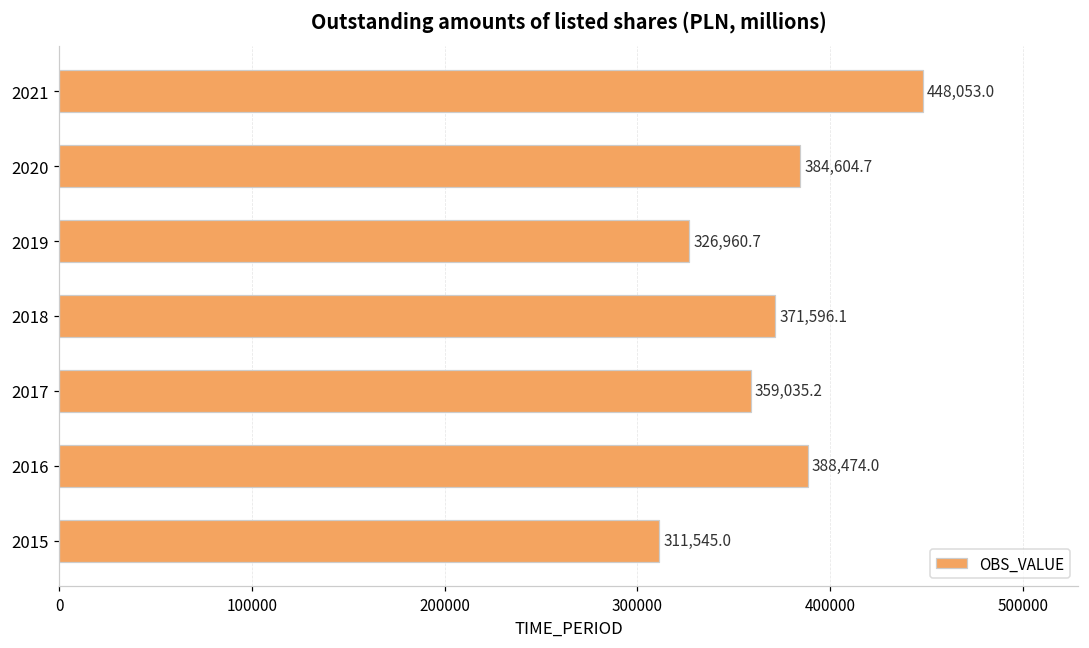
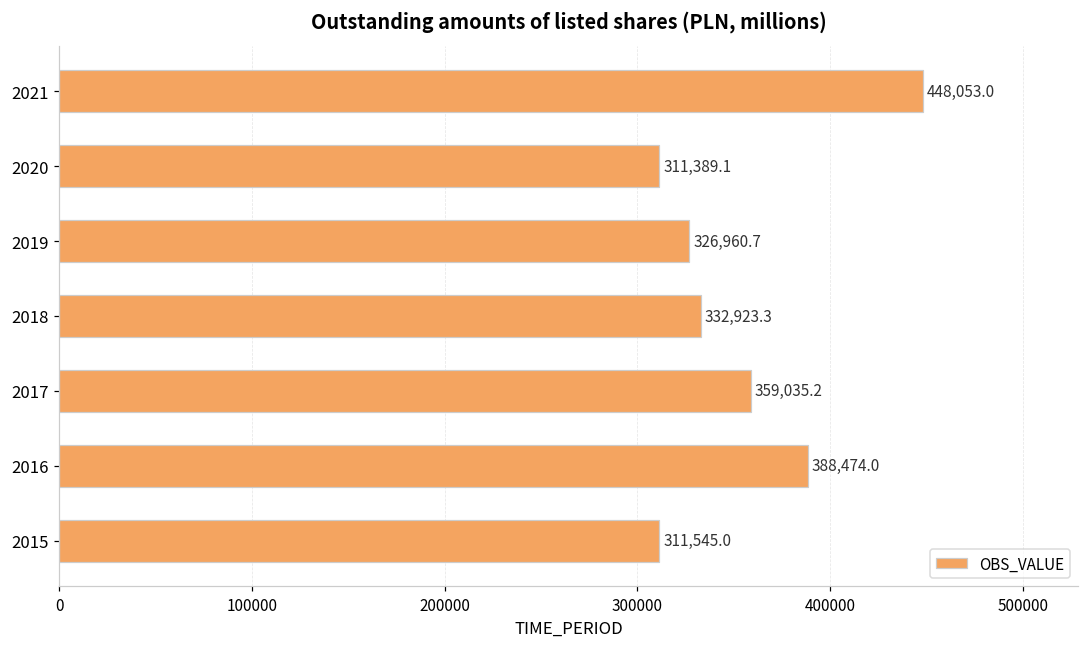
  {
    "2021": "448,053.0",
-   "2020": "384,604.7",
+   "2020": "311,389.1",
    "2019": "326,960.7",
-   "2018": "371,596.1",
+   "2018": "332,923.3",
    "2017": "359,035.2",
    "2016": "388,474.0",
    "2015": "311,545.0"
  }
